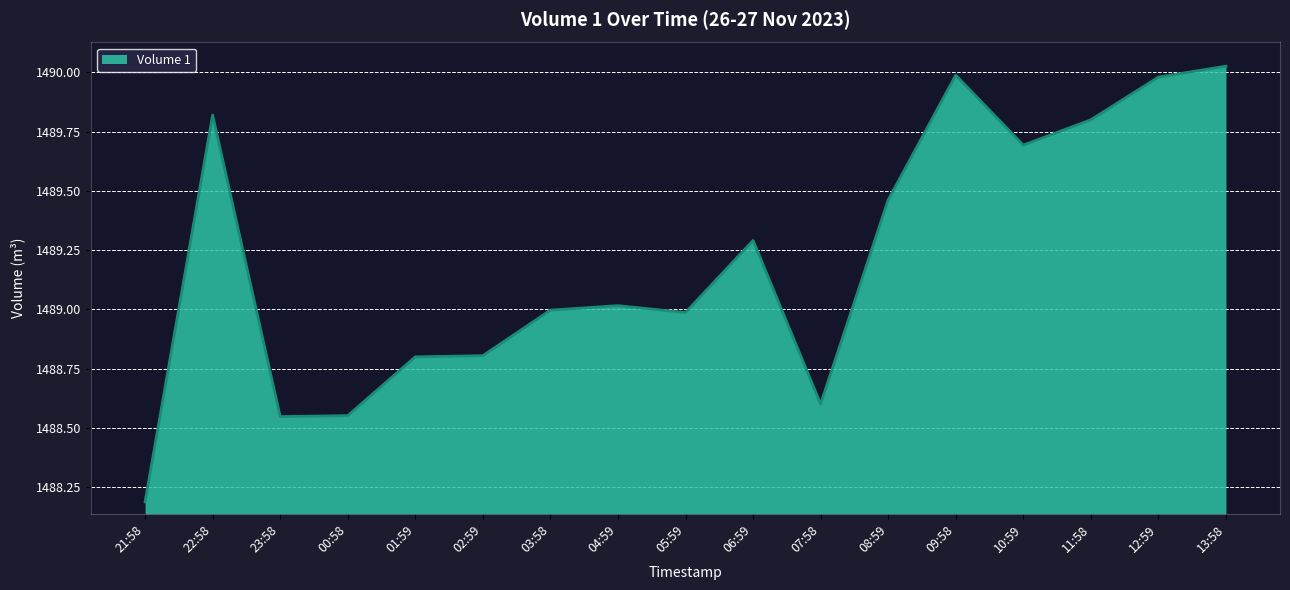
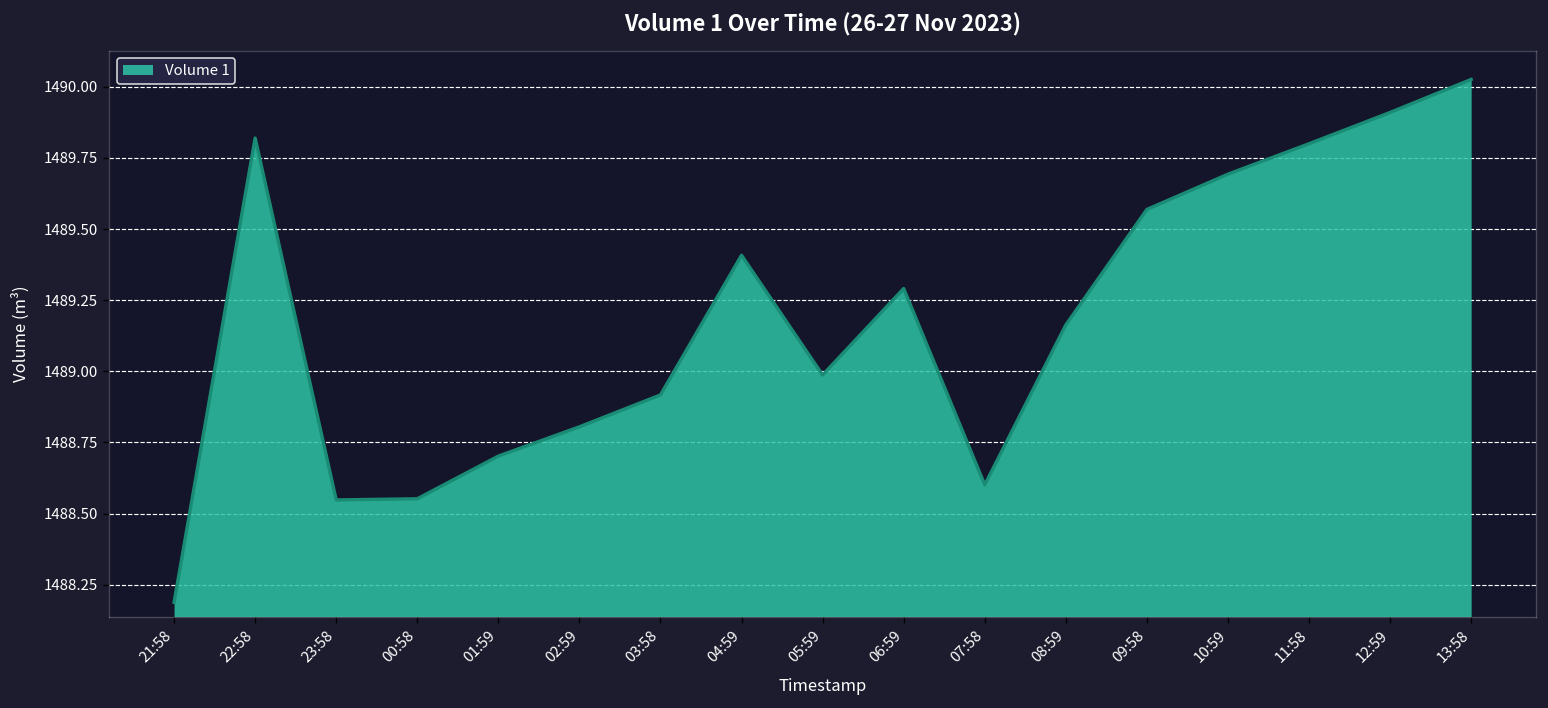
  {
    "21:58": 1488.19,
    "22:58": 1489.82,
    "23:58": 1488.55,
    "00:58": 1488.55,
-   "01:59": 1488.80,
+   "01:59": 1488.70,
    "02:59": 1488.81,
-   "03:58": 1489.00,
-   "04:59": 1489.02,
+   "03:58": 1488.92,
+   "04:59": 1489.41,
    "05:59": 1488.99,
    "06:59": 1489.29,
    "07:58": 1488.60,
-   "08:59": 1489.46,
-   "09:58": 1489.99,
+   "08:59": 1489.16,
+   "09:58": 1489.57,
    "10:59": 1489.69,
    "11:58": 1489.80,
-   "12:59": 1489.98,
+   "12:59": 1489.91,
    "13:58": 1490.03
  }
